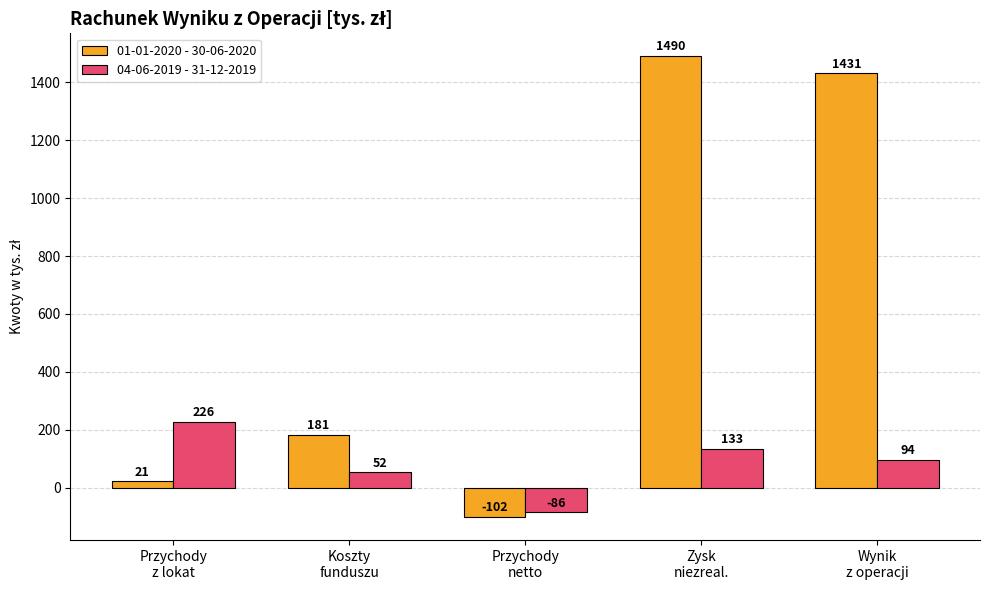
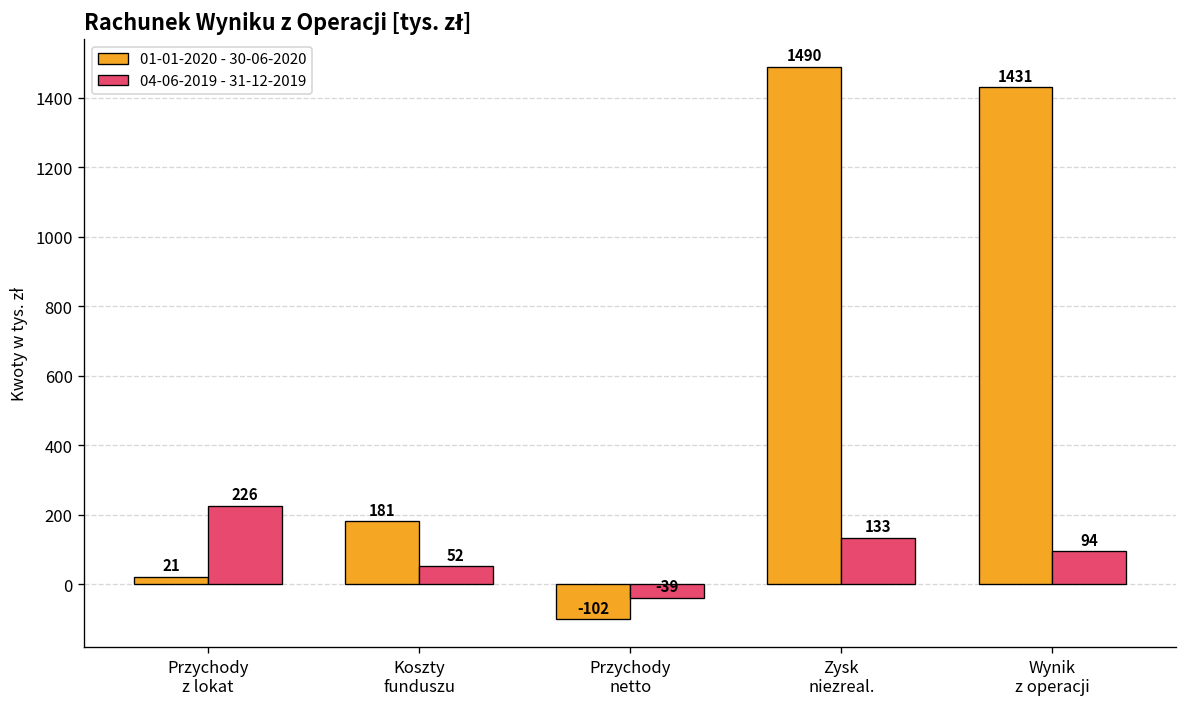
  {
    "01-01-2020 - 30-06-2020": {
      "Przychody z lokat": 21,
      "Koszty funduszu": 181,
      "Przychody netto": -102,
      "Zysk niezreal.": 1490,
      "Wynik z operacji": 1431
    },
    "04-06-2019 - 31-12-2019": {
      "Przychody z lokat": 226,
      "Koszty funduszu": 52,
-     "Przychody netto": -86,
+     "Przychody netto": -39,
      "Zysk niezreal.": 133,
      "Wynik z operacji": 94
    }
  }
